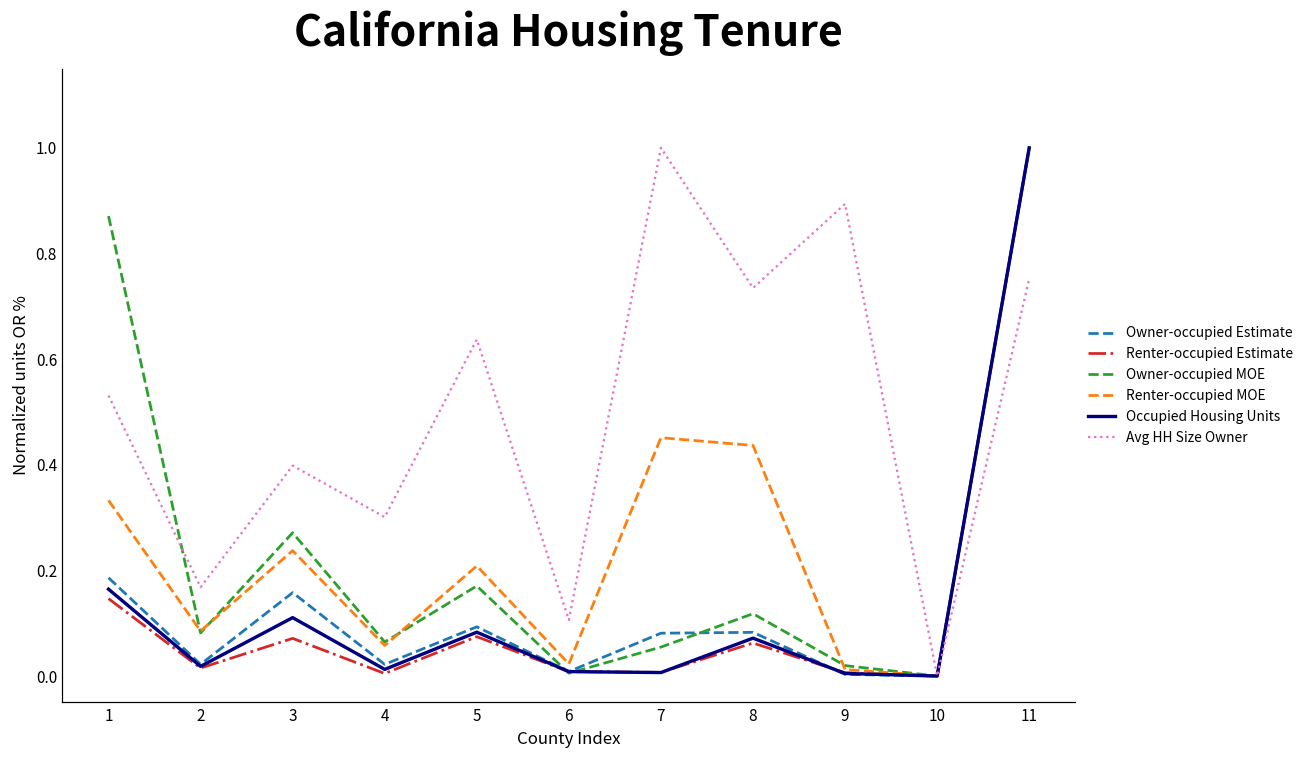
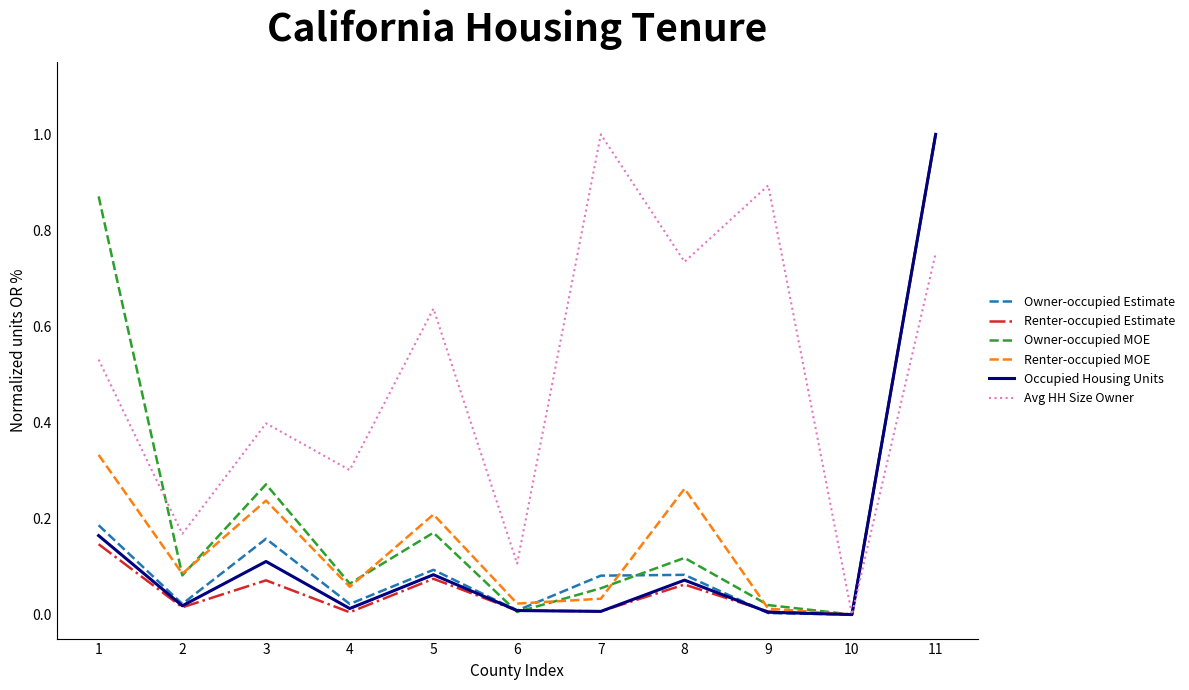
  {
    "Owner-occupied Estimate": {
      "1": 0.19,
      "3": 0.16,
      "4": 0.02,
      "5": 0.09,
      "7": 0.08,
      "8": 0.08
    },
    "Renter-occupied Estimate": {
      "1": 0.15,
      "3": 0.07,
      "4": 0.00,
      "5": 0.07,
      "8": 0.06
    },
    "Owner-occupied MOE": {
      "1": 0.87,
      "3": 0.27,
      "4": 0.06,
      "5": 0.17,
      "7": 0.05,
      "8": 0.12,
      "9": 0.02
    },
    "Renter-occupied MOE": {
      "1": 0.33,
      "3": 0.24,
      "4": 0.06,
      "5": 0.21,
      "6": 0.02,
-     "7": 0.45,
-     "8": 0.44,
+     "7": 0.03,
+     "8": 0.26,
      "9": 0.01
    },
    "Occupied Housing Units": {
      "1": 0.16,
      "3": 0.11,
      "4": 0.01,
      "5": 0.08,
      "8": 0.07
    },
    "Avg HH Size Owner": {
      "1": 0.53,
      "2": 0.17,
      "3": 0.40,
      "4": 0.30,
      "5": 0.64,
      "6": 0.11,
      "7": 1.00,
      "8": 0.73,
      "9": 0.89,
      "11": 0.75
    }
  }
